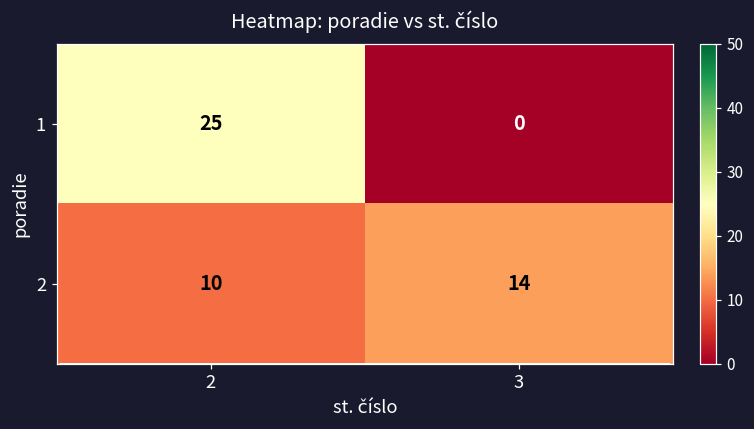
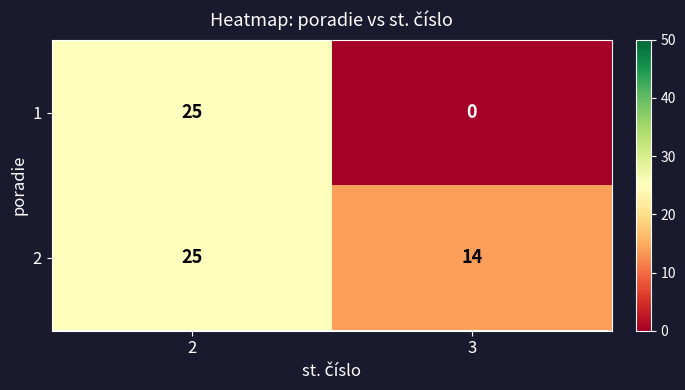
  {
    "1": {
      "2": 25,
      "3": 0
    },
    "2": {
-     "2": 10,
+     "2": 25,
      "3": 14
    }
  }
